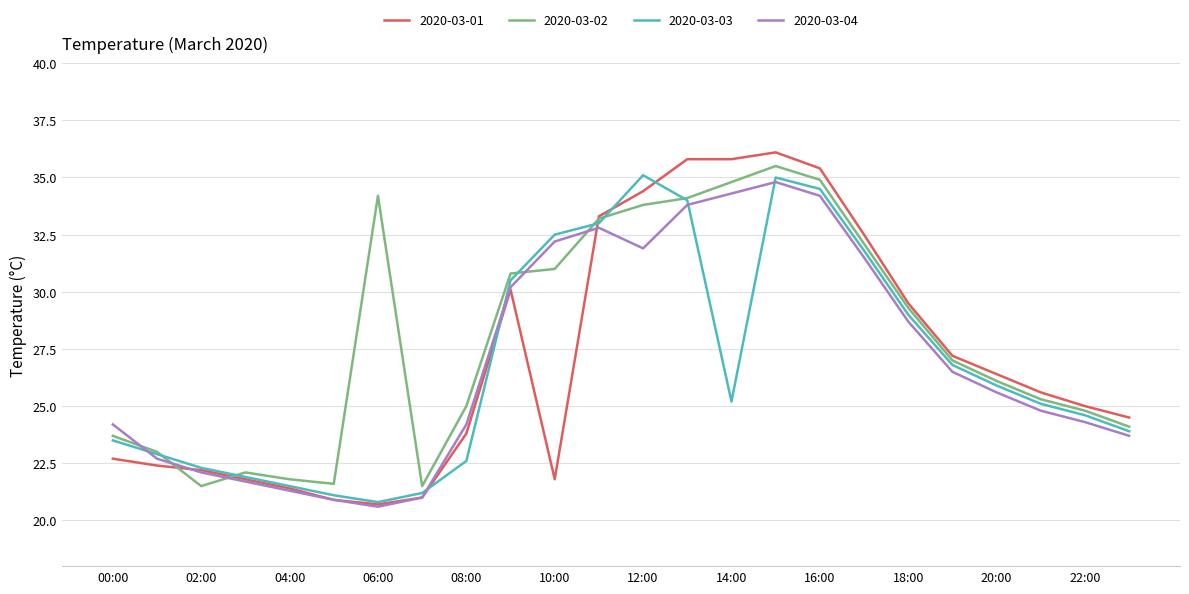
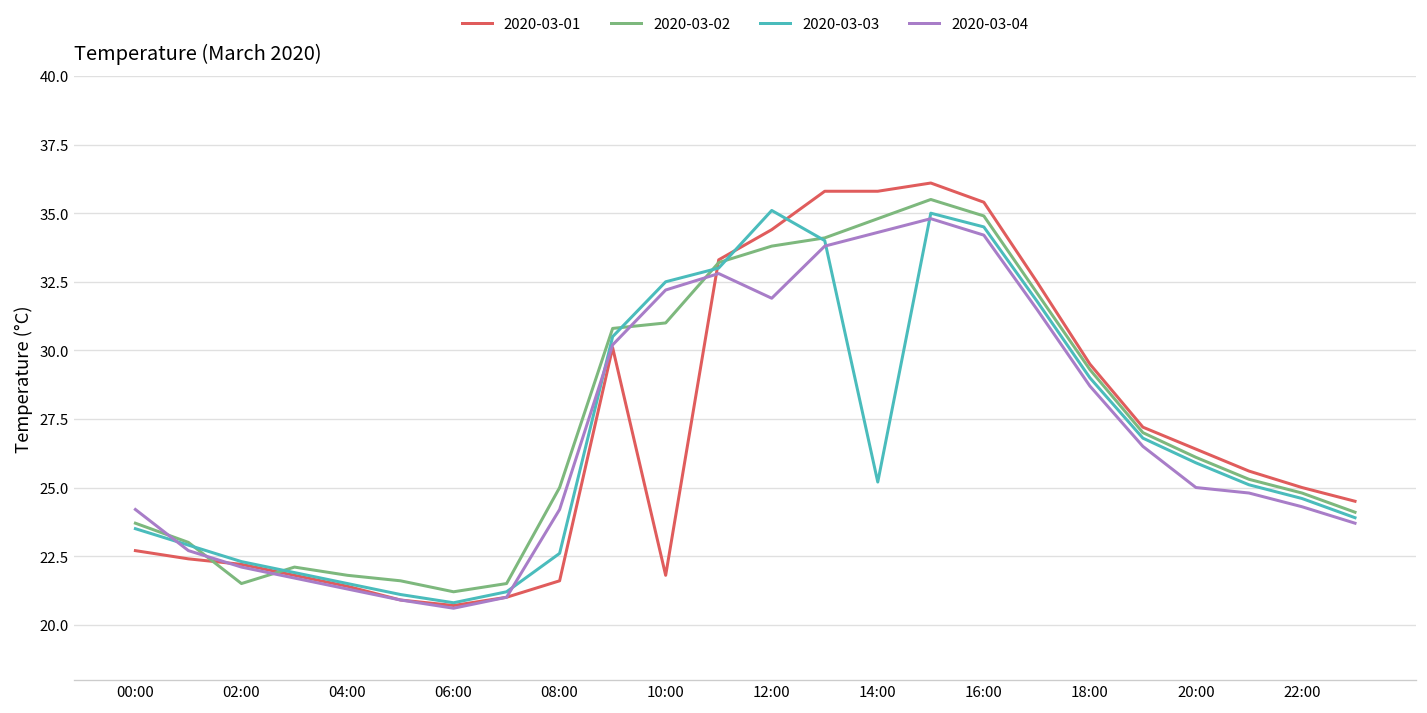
  {
    "2020-03-01": {
      "00:00": 22.7,
-     "08:00": 23.8,
+     "08:00": 21.6,
      "10:00": 21.8,
      "12:00": 34.4,
      "14:00": 35.8,
      "16:00": 35.4,
      "18:00": 29.5,
      "20:00": 26.4,
      "22:00": 25.0
    },
    "2020-03-02": {
      "00:00": 23.7,
      "02:00": 21.5,
      "04:00": 21.8,
-     "06:00": 34.2,
+     "06:00": 21.2,
      "08:00": 25.0,
      "10:00": 31.0,
      "12:00": 33.8,
      "14:00": 34.8,
      "16:00": 34.9,
      "18:00": 29.3,
      "20:00": 26.1,
      "22:00": 24.8
    },
    "2020-03-03": {
      "00:00": 23.5,
      "08:00": 22.6,
      "10:00": 32.5,
      "12:00": 35.1,
      "14:00": 25.2,
      "16:00": 34.5,
      "18:00": 29.0,
      "20:00": 25.9,
      "22:00": 24.6
    },
    "2020-03-04": {
      "00:00": 24.2,
      "08:00": 24.2,
      "10:00": 32.2,
      "12:00": 31.9,
      "14:00": 34.3,
      "16:00": 34.2,
      "18:00": 28.7,
-     "20:00": 25.6,
+     "20:00": 25.0,
      "22:00": 24.3
    }
  }
